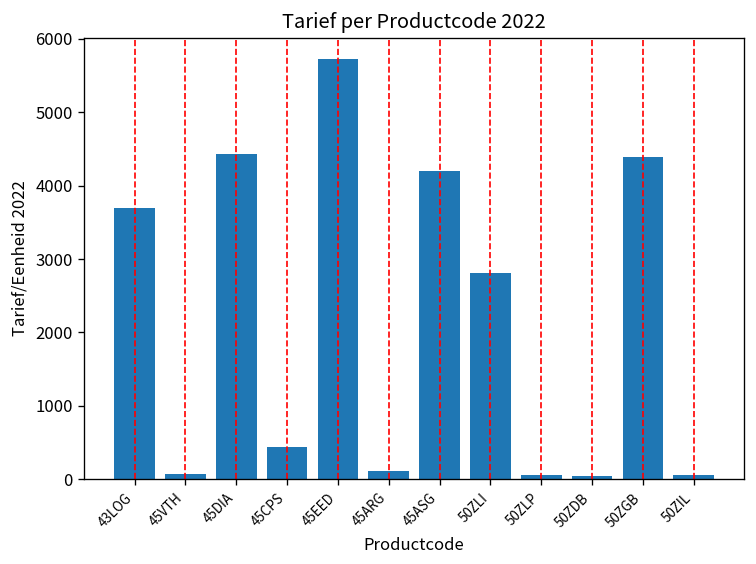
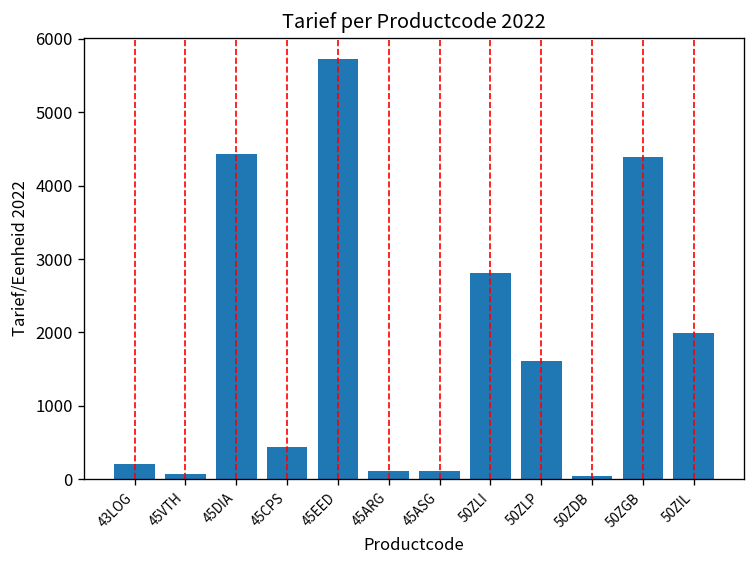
  {
-   "43LOG": 3700,
+   "43LOG": 200,
    "45VTH": 100,
    "45DIA": 4400,
    "45CPS": 400,
    "45EED": 5700,
    "45ARG": 100,
-   "45ASG": 4200,
+   "45ASG": 100,
    "50ZLI": 2800,
-   "50ZLP": 100,
+   "50ZLP": 1600,
    "50ZDB": 0,
    "50ZGB": 4400,
-   "50ZIL": 100
+   "50ZIL": 2000
  }
